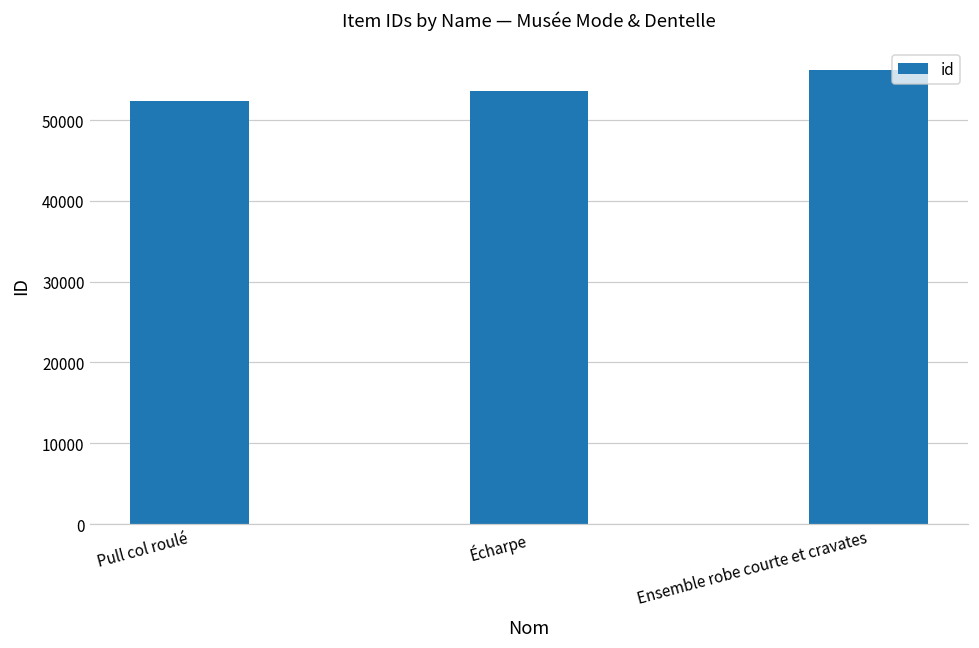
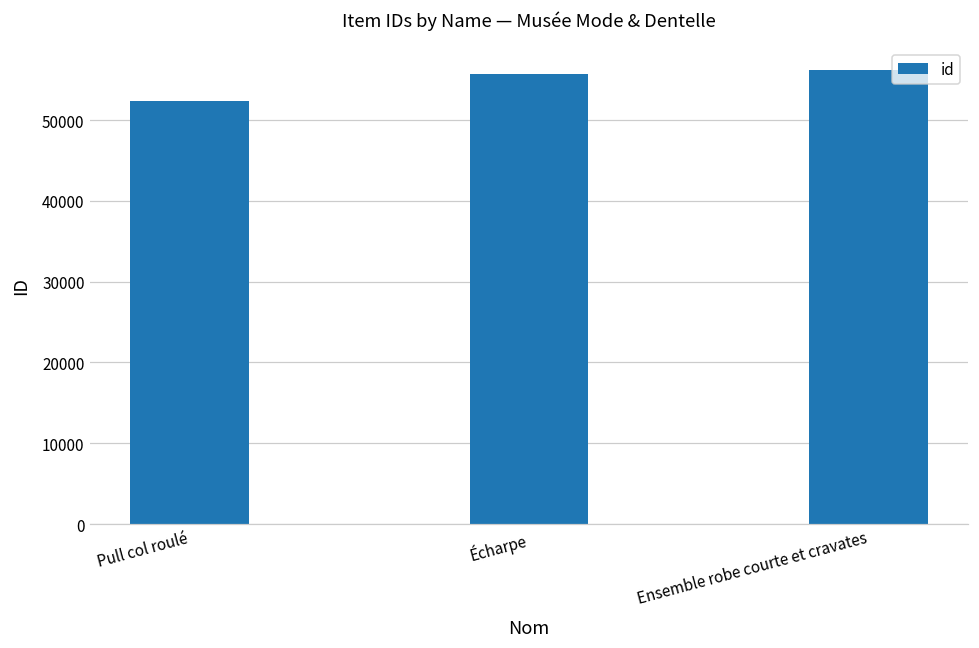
  {
    "Pull col roulé": 52000,
-   "Écharpe": 54000,
+   "Écharpe": 56000,
    "Ensemble robe courte et cravates": 56000
  }
